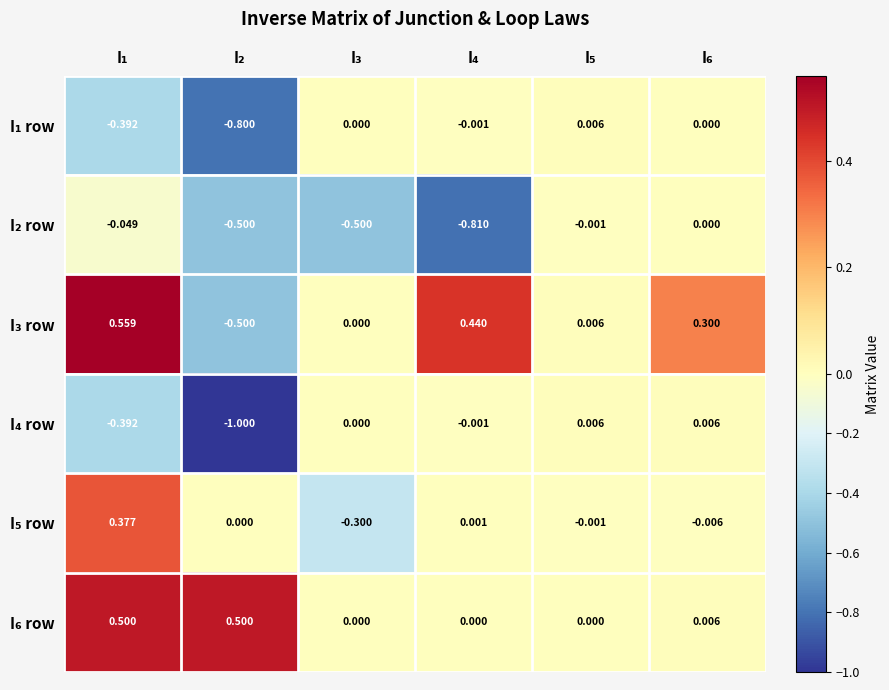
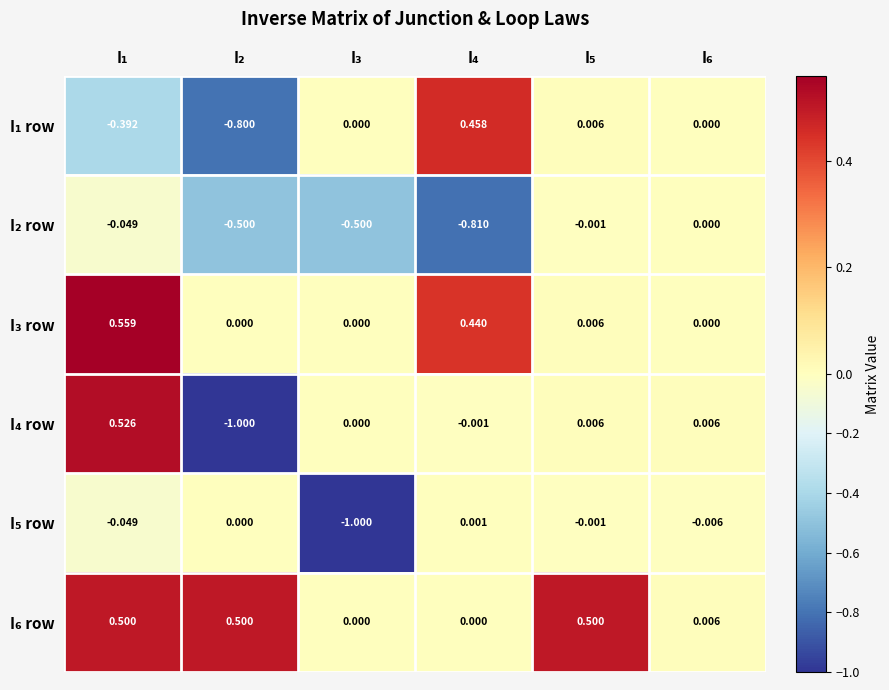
  {
    "I₁ row": {
      "I₁": -0.392,
      "I₂": -0.800,
      "I₃": 0.000,
-     "I₄": -0.001,
+     "I₄": 0.458,
      "I₅": 0.006,
      "I₆": 0.000
    },
    "I₂ row": {
      "I₁": -0.049,
      "I₂": -0.500,
      "I₃": -0.500,
      "I₄": -0.810,
      "I₅": -0.001,
      "I₆": 0.000
    },
    "I₃ row": {
      "I₁": 0.559,
-     "I₂": -0.500,
+     "I₂": 0.000,
      "I₃": 0.000,
      "I₄": 0.440,
      "I₅": 0.006,
-     "I₆": 0.300
+     "I₆": 0.000
    },
    "I₄ row": {
-     "I₁": -0.392,
+     "I₁": 0.526,
      "I₂": -1.000,
      "I₃": 0.000,
      "I₄": -0.001,
      "I₅": 0.006,
      "I₆": 0.006
    },
    "I₅ row": {
-     "I₁": 0.377,
+     "I₁": -0.049,
      "I₂": 0.000,
-     "I₃": -0.300,
+     "I₃": -1.000,
      "I₄": 0.001,
      "I₅": -0.001,
      "I₆": -0.006
    },
    "I₆ row": {
      "I₁": 0.500,
      "I₂": 0.500,
      "I₃": 0.000,
      "I₄": 0.000,
-     "I₅": 0.000,
+     "I₅": 0.500,
      "I₆": 0.006
    }
  }
